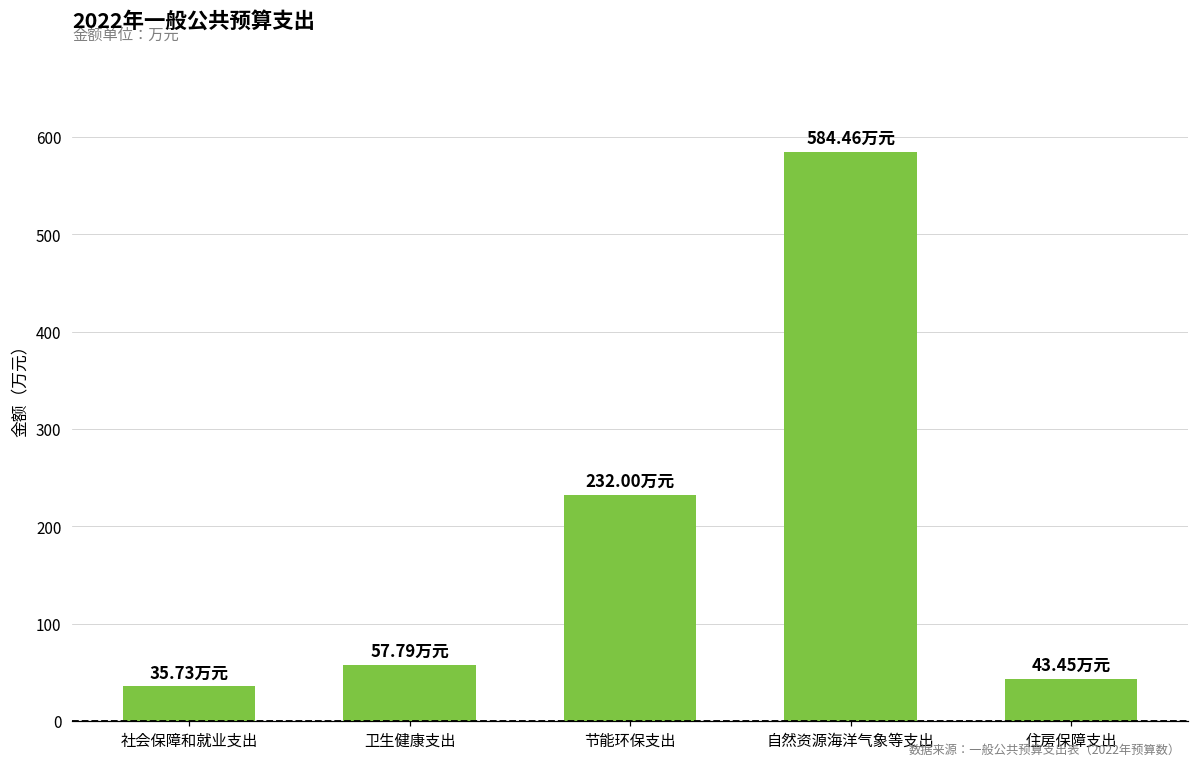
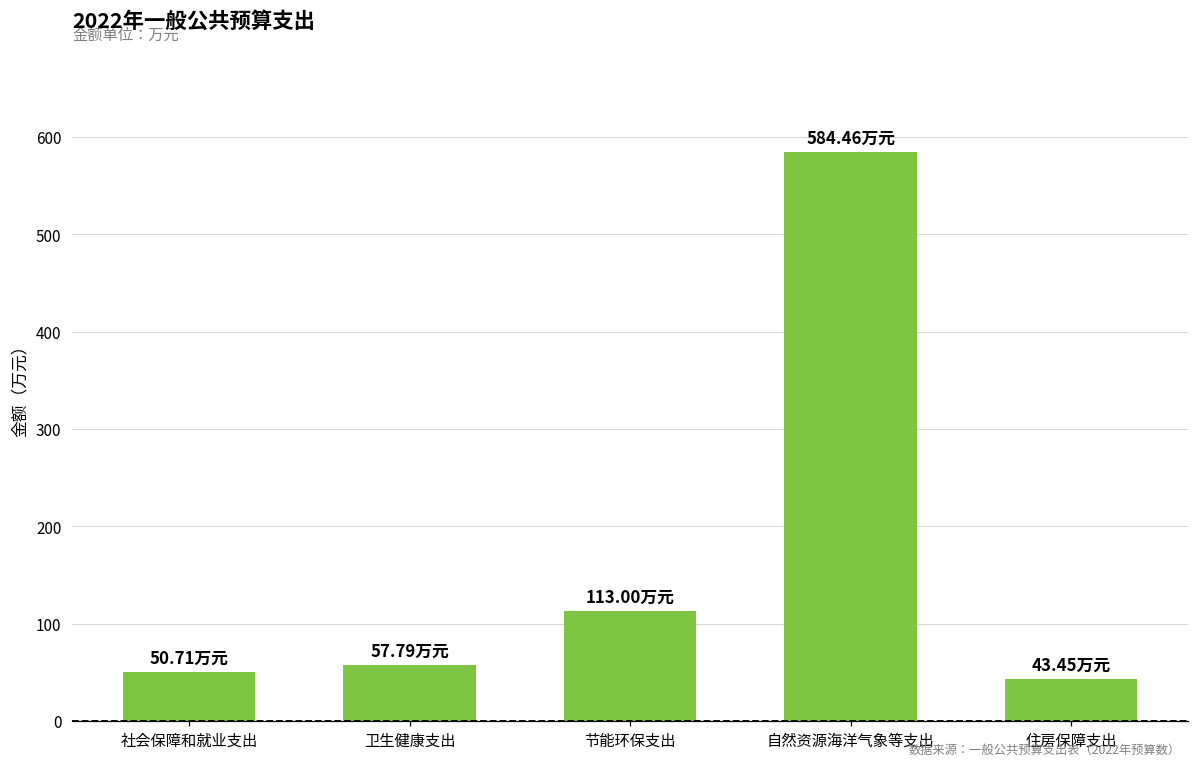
  {
-   "社会保障和就业支出": 35.73,
+   "社会保障和就业支出": 50.71,
    "卫生健康支出": 57.79,
-   "节能环保支出": 232.00,
+   "节能环保支出": 113.00,
    "自然资源海洋气象等支出": 584.46,
    "住房保障支出": 43.45
  }
